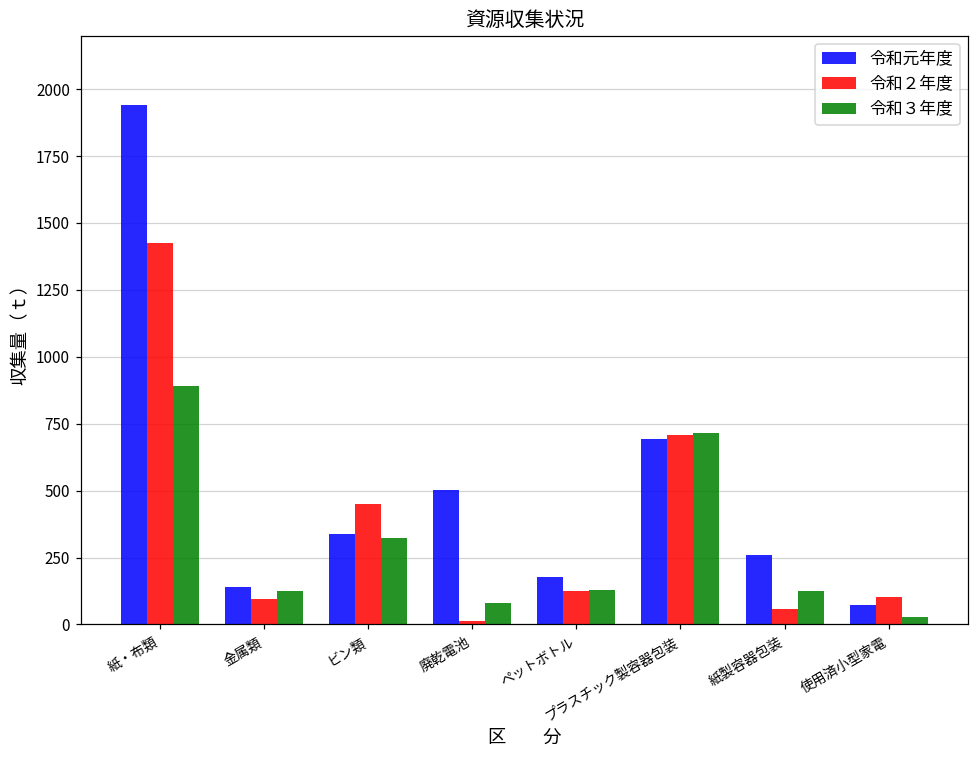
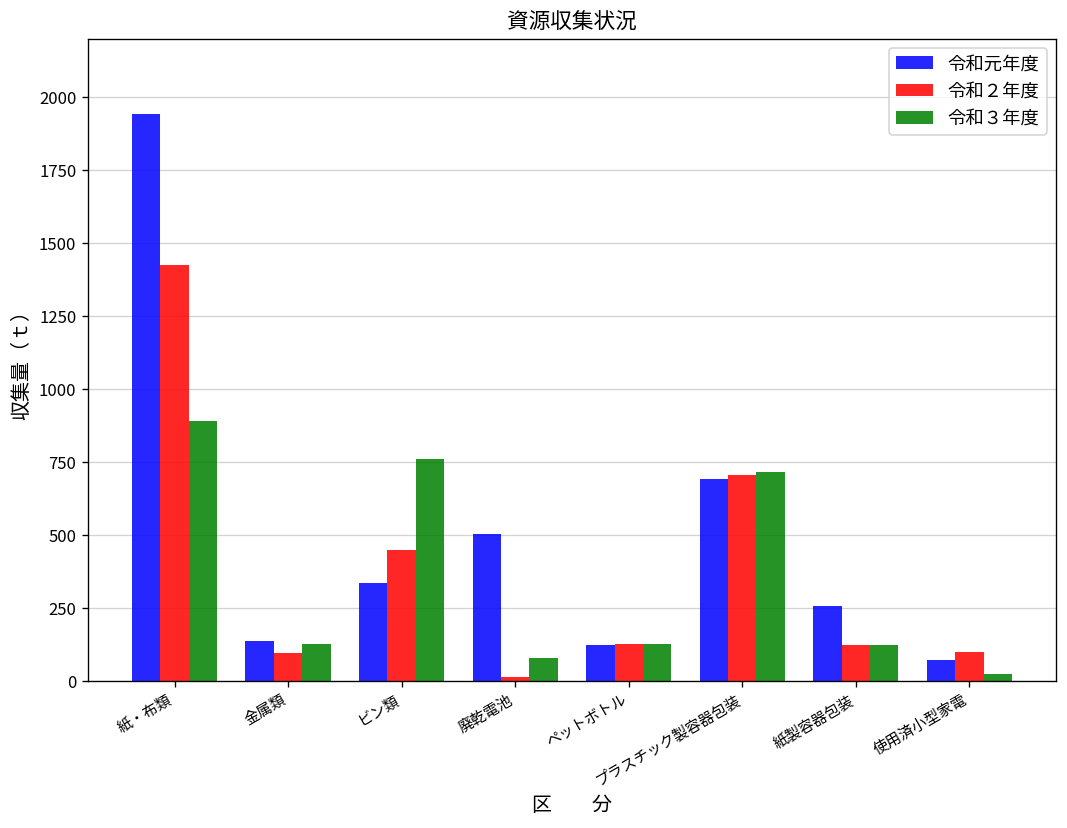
  {
    "令和元年度": {
      "紙・布類": 1940,
      "金属類": 140,
      "ビン類": 340,
      "廃乾電池": 500,
-     "ペットボトル": 180,
+     "ペットボトル": 120,
      "プラスチック製容器包装": 690,
      "紙製容器包装": 260,
      "使用済小型家電": 70
    },
    "令和２年度": {
      "紙・布類": 1420,
      "金属類": 100,
      "ビン類": 450,
      "廃乾電池": 10,
      "ペットボトル": 130,
      "プラスチック製容器包装": 710,
-     "紙製容器包装": 60,
+     "紙製容器包装": 120,
      "使用済小型家電": 100
    },
    "令和３年度": {
      "紙・布類": 890,
      "金属類": 130,
-     "ビン類": 320,
+     "ビン類": 760,
      "廃乾電池": 80,
      "ペットボトル": 130,
      "プラスチック製容器包装": 720,
      "紙製容器包装": 130,
      "使用済小型家電": 30
    }
  }
